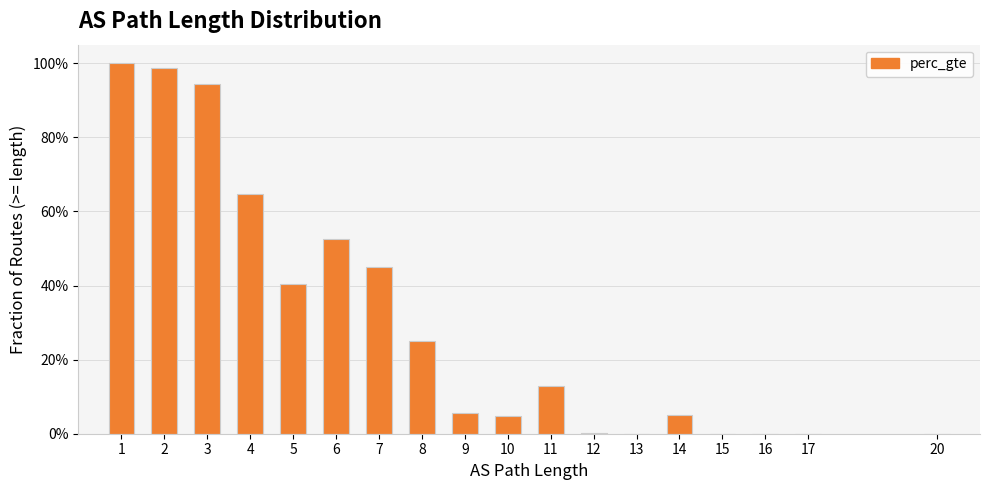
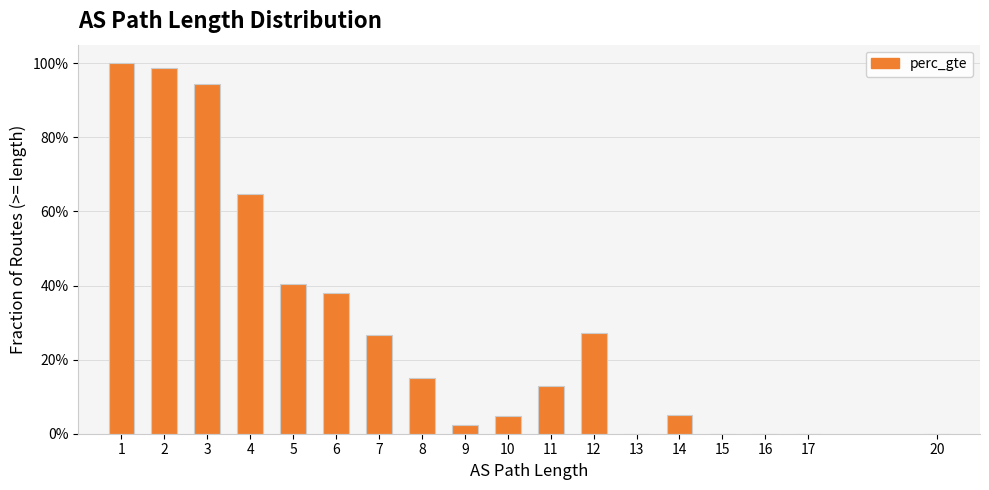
  {
    "1": "100%",
    "2": "99%",
    "3": "94%",
    "4": "65%",
    "5": "40%",
-   "6": "53%",
-   "7": "45%",
-   "8": "25%",
-   "9": "6%",
+   "6": "38%",
+   "7": "27%",
+   "8": "15%",
+   "9": "2%",
    "10": "5%",
    "11": "13%",
-   "12": "0%",
+   "12": "27%",
    "14": "5%"
  }
